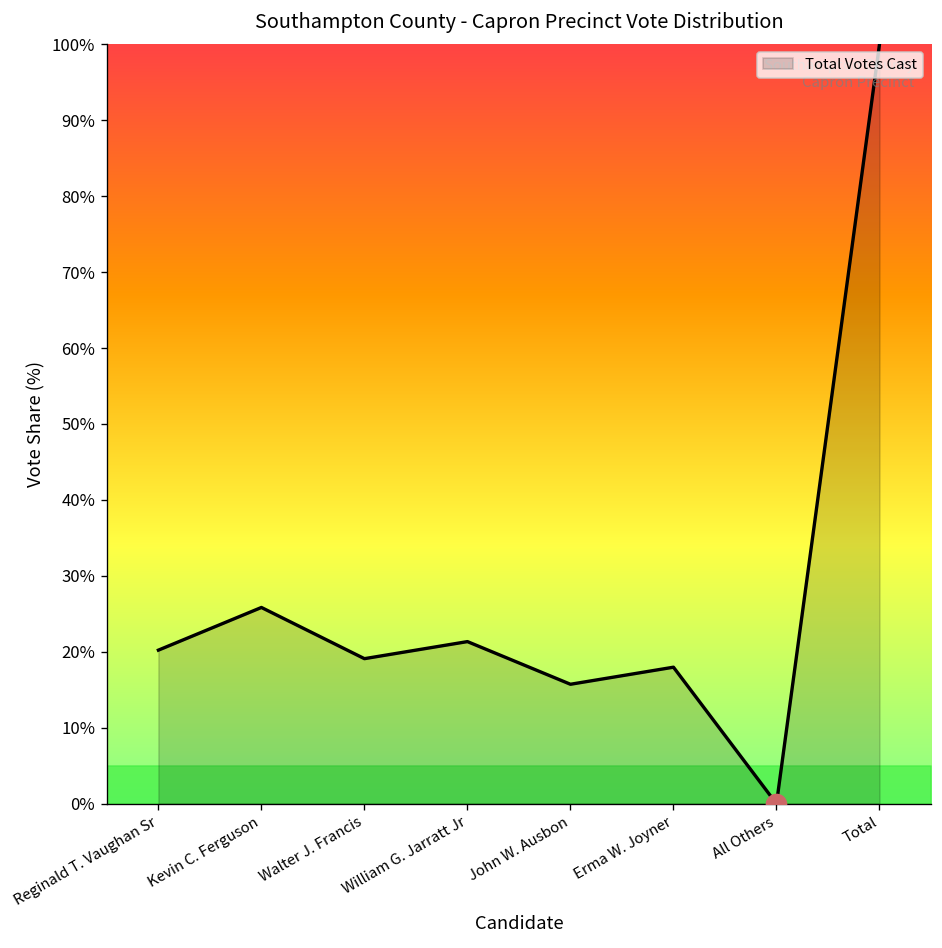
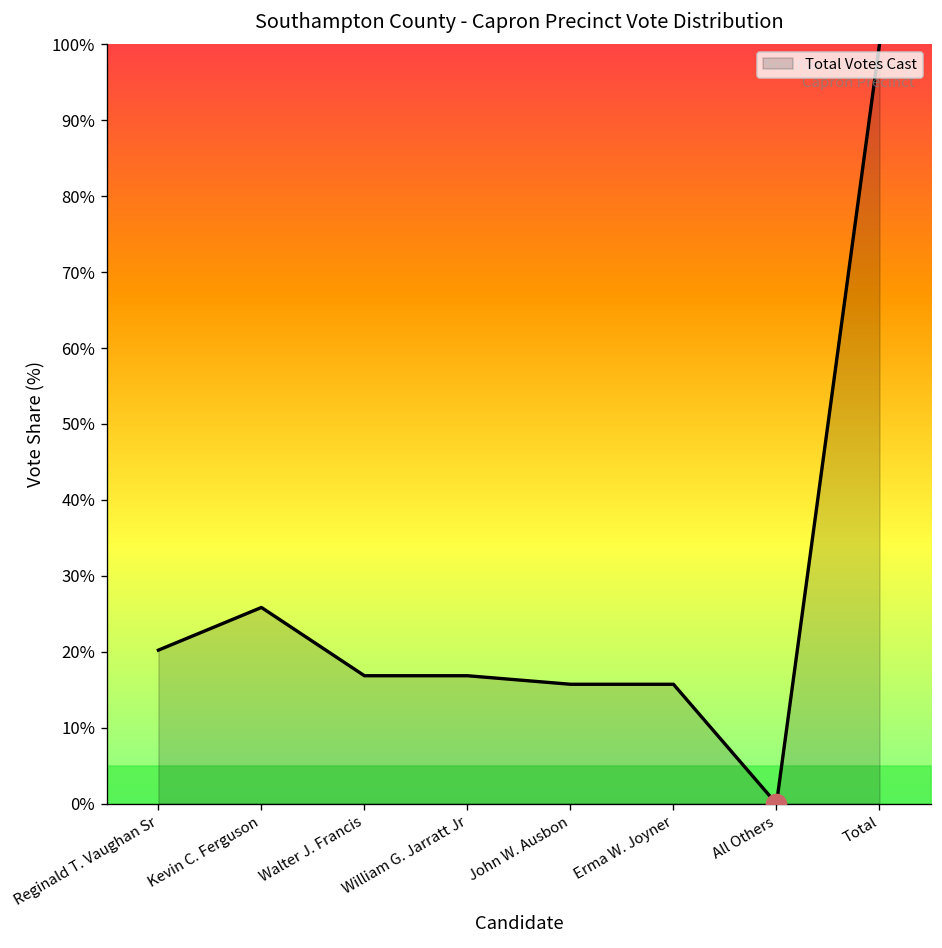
  {
    "Total Votes Cast": {
      "Reginald T. Vaughan Sr": "20%",
      "Kevin C. Ferguson": "26%",
-     "Walter J. Francis": "19%",
-     "William G. Jarratt Jr": "21%",
+     "Walter J. Francis": "17%",
+     "William G. Jarratt Jr": "17%",
      "John W. Ausbon": "16%",
-     "Erma W. Joyner": "18%",
+     "Erma W. Joyner": "16%",
      "Total": "100%"
    }
  }
